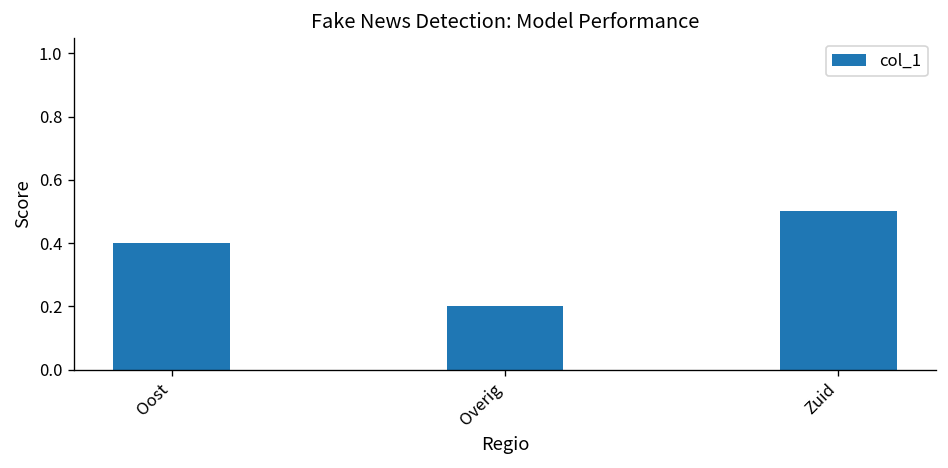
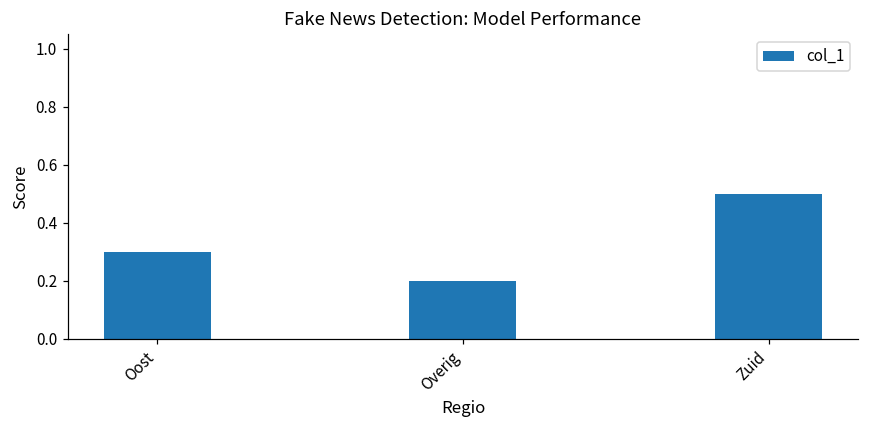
  {
-   "Oost": 0.4,
+   "Oost": 0.3,
    "Overig": 0.2,
    "Zuid": 0.5
  }
